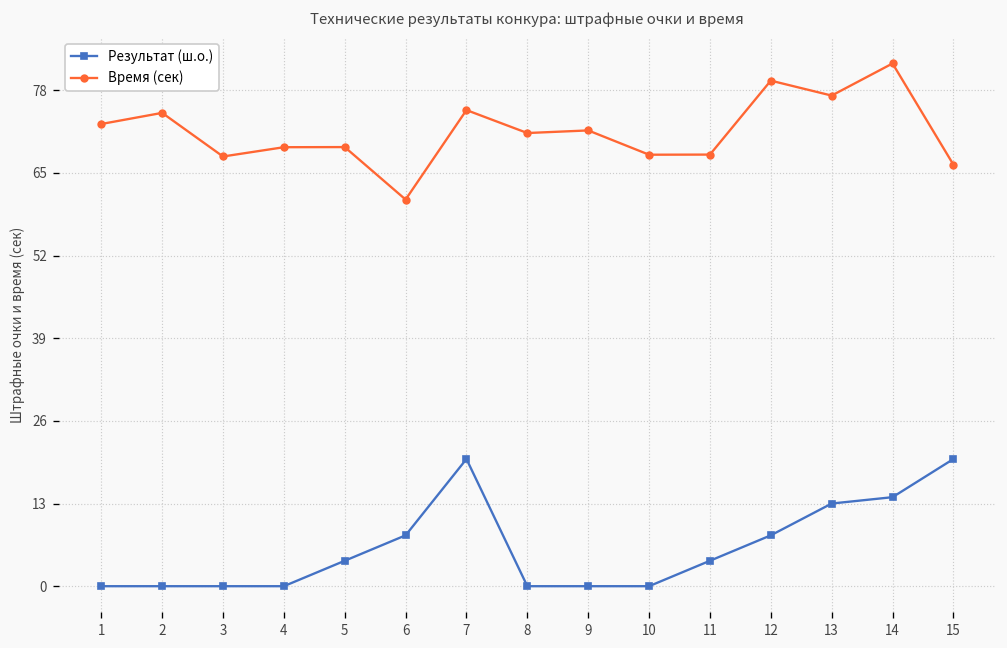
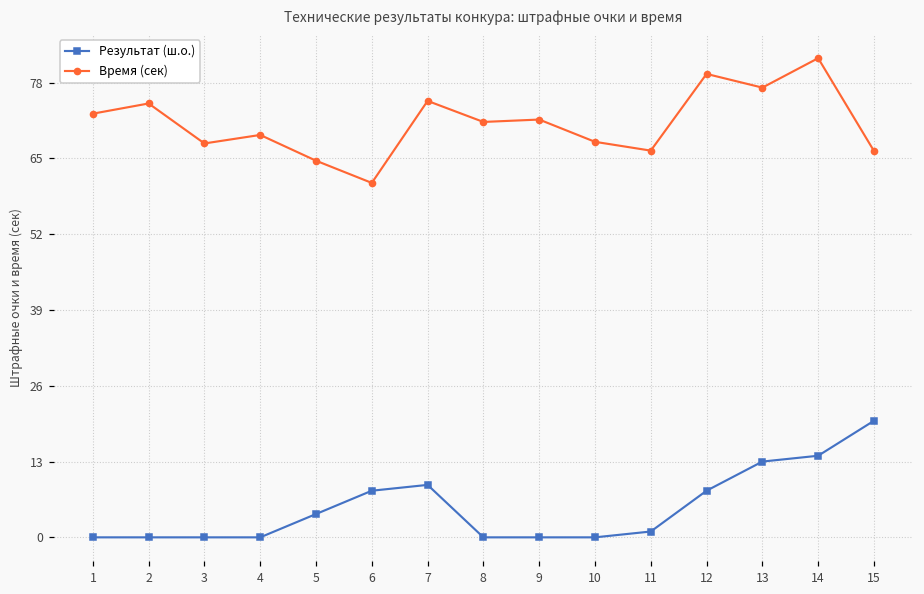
  {
    "Результат (ш.о.)": {
      "1": 0,
      "2": 0,
      "3": 0,
      "4": 0,
      "5": 4,
      "6": 8,
-     "7": 20,
+     "7": 9,
      "8": 0,
      "9": 0,
      "10": 0,
-     "11": 4,
+     "11": 1,
      "12": 8,
      "13": 13,
      "14": 14,
      "15": 20
    },
    "Время (сек)": {
      "1": 73,
      "2": 74,
      "3": 68,
      "4": 69,
-     "5": 69,
+     "5": 65,
      "6": 61,
      "7": 75,
      "8": 71,
      "9": 72,
      "10": 68,
-     "11": 68,
+     "11": 66,
      "12": 80,
      "13": 77,
      "14": 82,
      "15": 66
    }
  }
